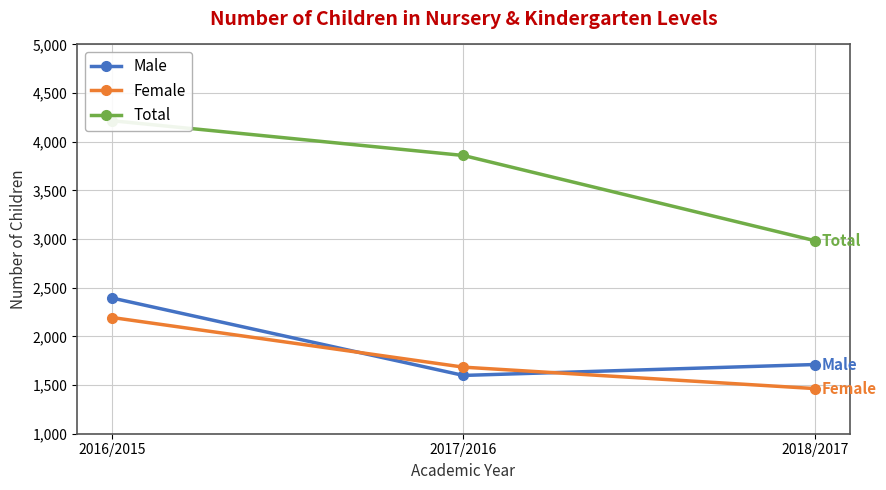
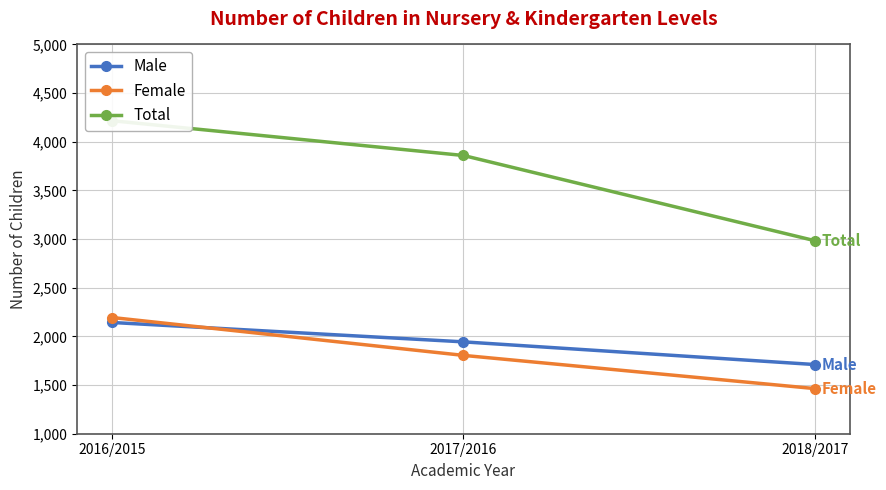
  {
    "Male": {
-     "2016/2015": "2,400",
-     "2017/2016": "1,600",
+     "2016/2015": "2,100",
+     "2017/2016": "1,900",
      "2018/2017": "1,700"
    },
    "Female": {
      "2016/2015": "2,200",
-     "2017/2016": "1,700",
+     "2017/2016": "1,800",
      "2018/2017": "1,500"
    },
    "Total": {
      "2017/2016": "3,900",
      "2018/2017": "3,000"
    }
  }
